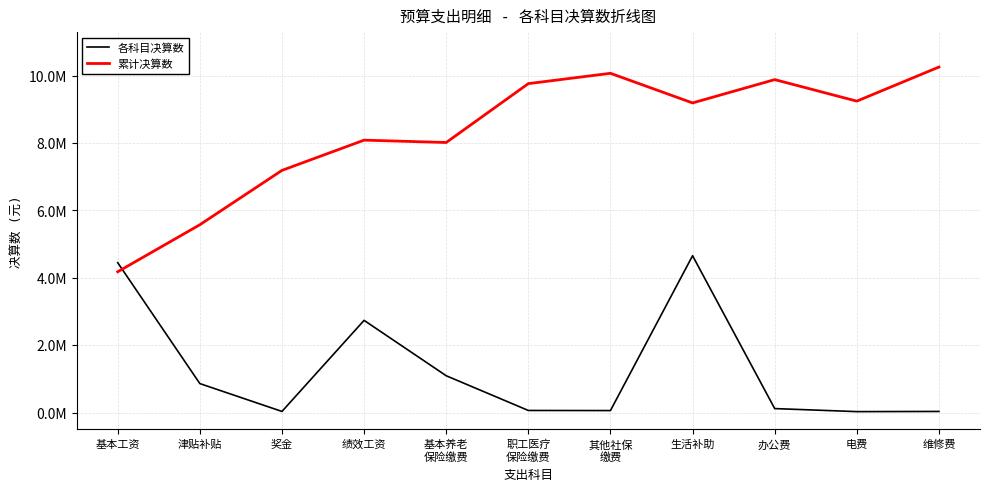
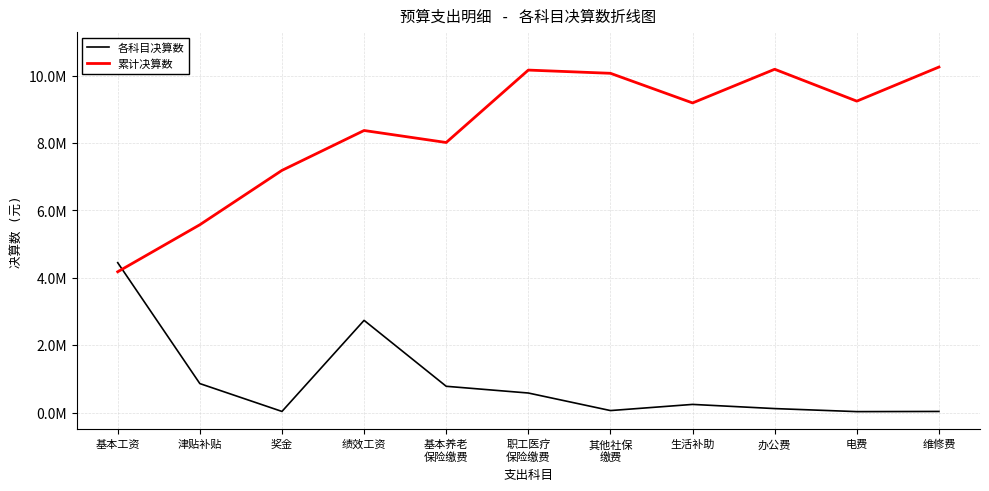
  {
    "各科目决算数": {
      "基本工资": 4400000,
      "津贴补贴": 900000,
      "奖金": 0,
      "绩效工资": 2700000,
-     "基本养老 保险缴费": 1100000,
-     "职工医疗 保险缴费": 100000,
+     "基本养老 保险缴费": 800000,
+     "职工医疗 保险缴费": 600000,
      "其他社保 缴费": 100000,
-     "生活补助": 4700000,
+     "生活补助": 200000,
      "办公费": 100000,
      "电费": 0,
      "维修费": 0
    },
    "累计决算数": {
      "基本工资": 4200000,
      "津贴补贴": 5600000,
      "奖金": 7200000,
-     "绩效工资": 8100000,
+     "绩效工资": 8400000,
      "基本养老 保险缴费": 8000000,
-     "职工医疗 保险缴费": 9800000,
+     "职工医疗 保险缴费": 10200000,
      "其他社保 缴费": 10100000,
      "生活补助": 9200000,
-     "办公费": 9900000,
+     "办公费": 10200000,
      "电费": 9200000,
      "维修费": 10300000
    }
  }
